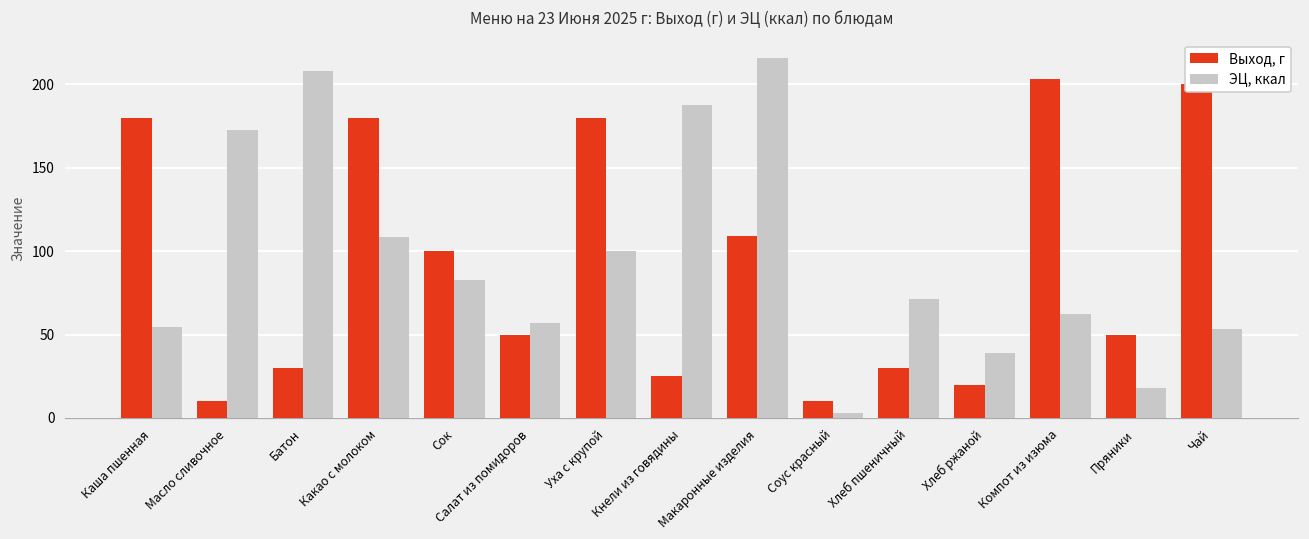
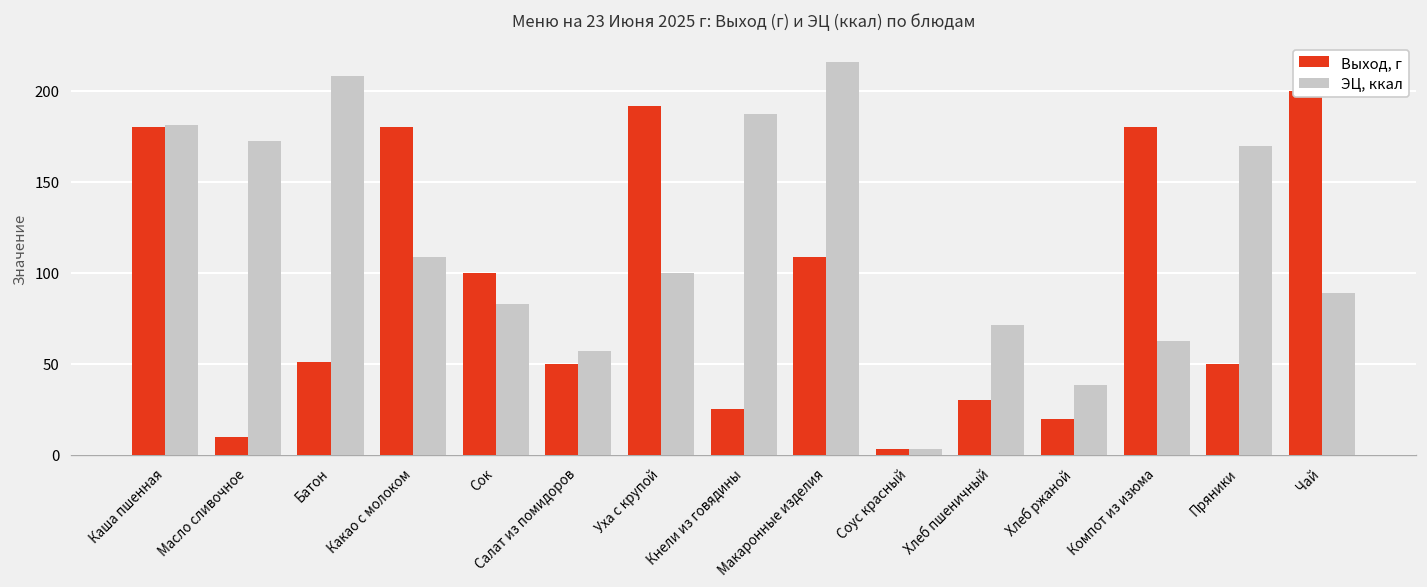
  {
    "Выход, г": {
      "Каша пшенная": 180,
      "Масло сливочное": 10,
-     "Батон": 30,
+     "Батон": 51,
      "Какао с молоком": 180,
      "Сок": 100,
      "Салат из помидоров": 50,
-     "Уха с крупой": 180,
+     "Уха с крупой": 192,
      "Кнели из говядины": 25,
      "Макаронные изделия": 109,
-     "Соус красный": 10,
+     "Соус красный": 3,
      "Хлеб пшеничный": 30,
      "Хлеб ржаной": 20,
-     "Компот из изюма": 203,
+     "Компот из изюма": 180,
      "Пряники": 50
    },
    "ЭЦ, ккал": {
-     "Каша пшенная": 54,
+     "Каша пшенная": 181,
      "Масло сливочное": 172,
      "Батон": 208,
      "Какао с молоком": 109,
      "Сок": 83,
      "Салат из помидоров": 57,
      "Уха с крупой": 100,
      "Кнели из говядины": 187,
      "Макаронные изделия": 216,
      "Соус красный": 3,
      "Хлеб пшеничный": 72,
      "Хлеб ржаной": 39,
      "Компот из изюма": 62,
-     "Пряники": 18,
-     "Чай": 53
+     "Пряники": 170,
+     "Чай": 89
    }
  }
